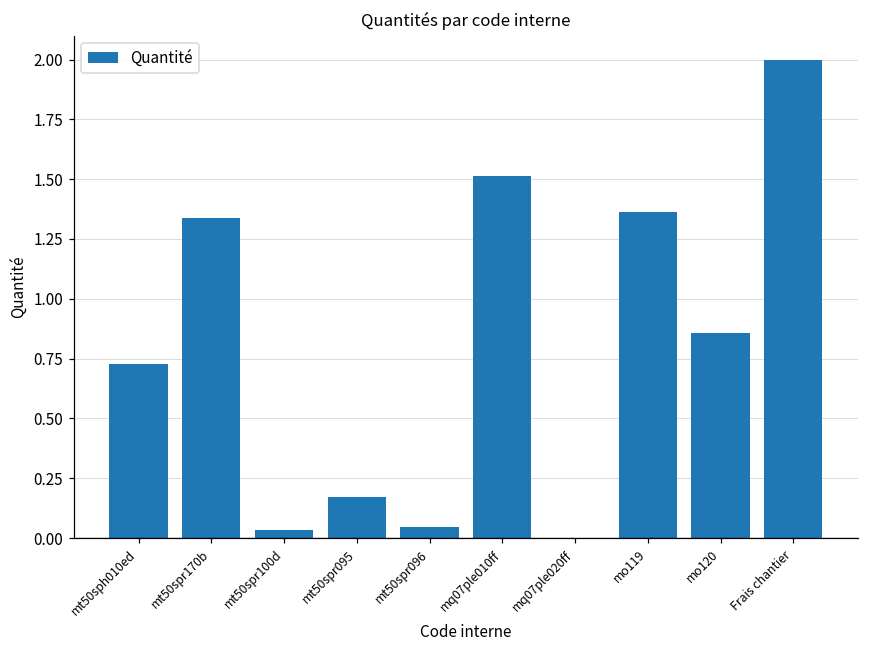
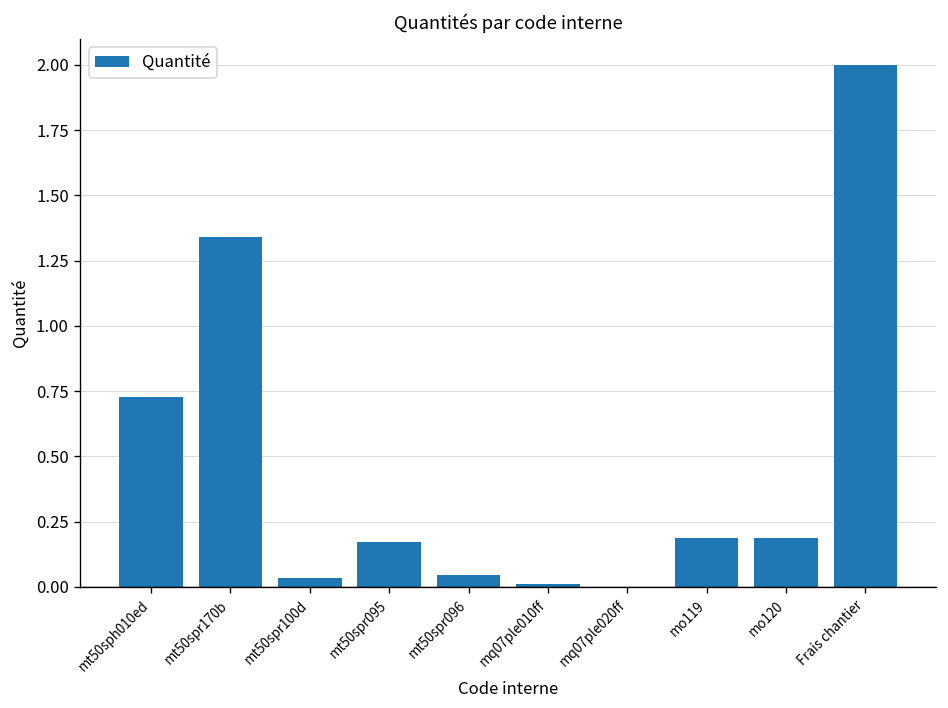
  {
    "mt50sph010ed": 0.73,
    "mt50spr170b": 1.34,
    "mt50spr100d": 0.03,
    "mt50spr095": 0.17,
    "mt50spr096": 0.05,
-   "mq07ple010ff": 1.51,
-   "mo119": 1.36,
-   "mo120": 0.86,
+   "mq07ple010ff": 0.01,
+   "mo119": 0.19,
+   "mo120": 0.19,
    "Frais chantier": 2.00
  }
